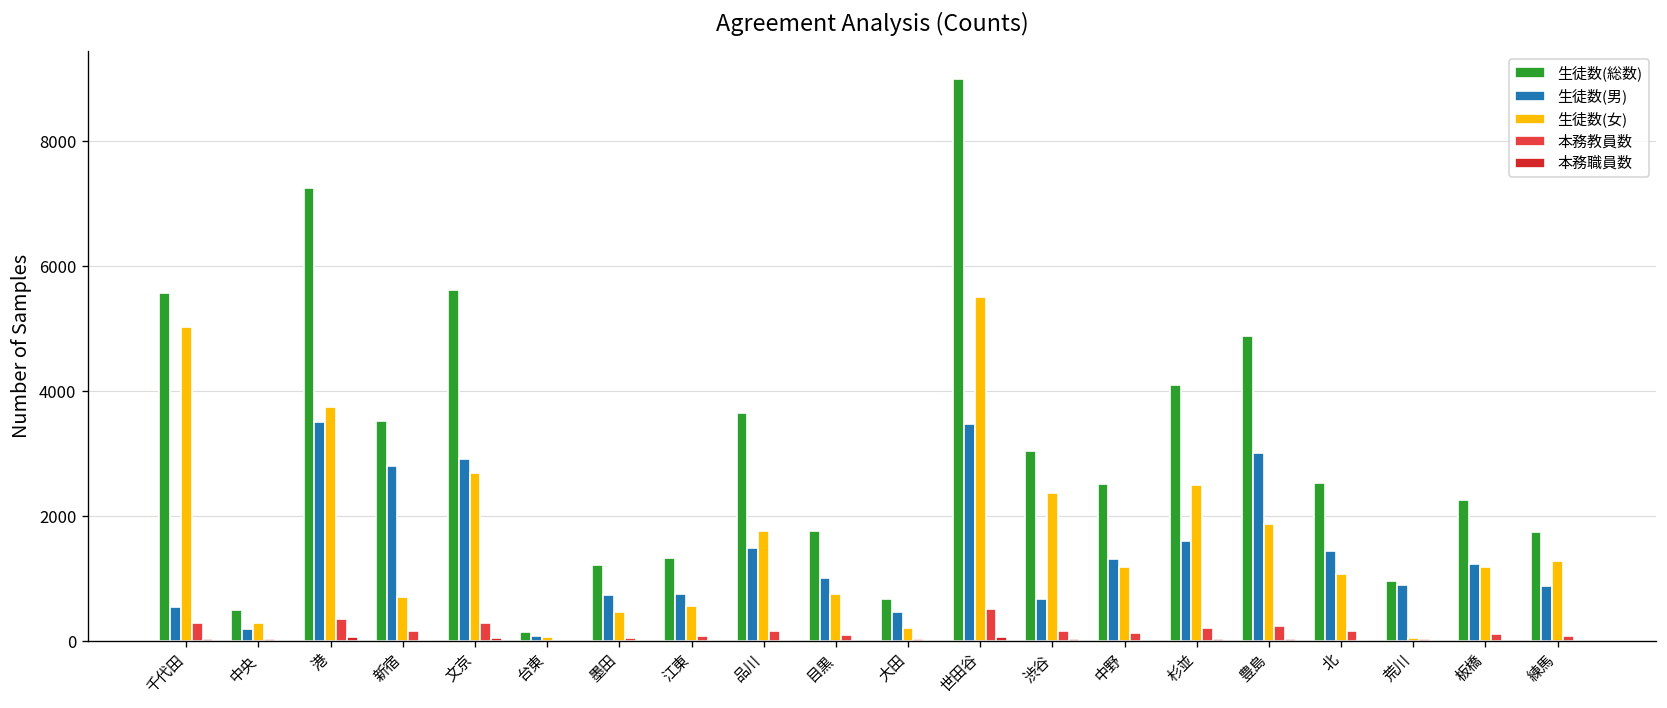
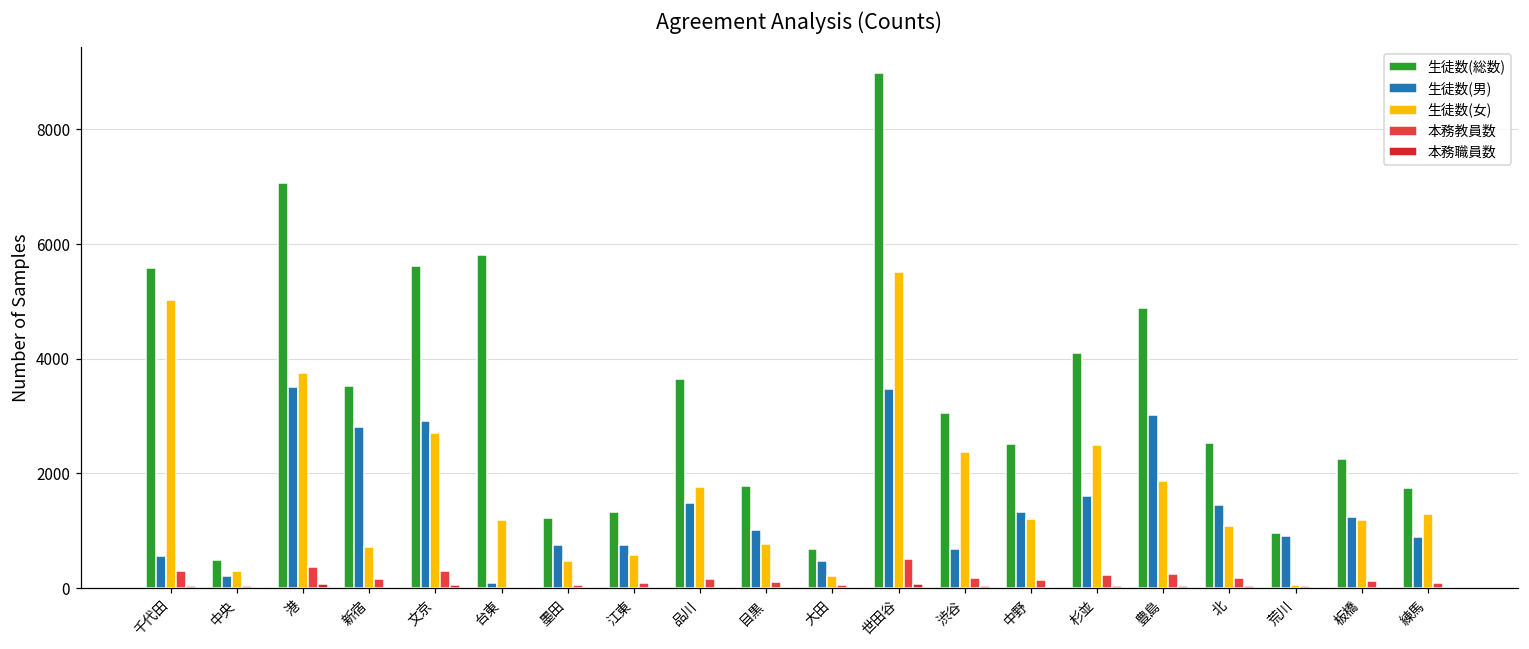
  {
    "生徒数(総数)": {
      "千代田": 5600,
      "中央": 500,
-     "港": 7200,
+     "港": 7100,
      "新宿": 3500,
      "文京": 5600,
-     "台東": 100,
+     "台東": 5800,
      "墨田": 1200,
      "江東": 1300,
      "品川": 3700,
      "目黒": 1800,
      "大田": 700,
      "世田谷": 9000,
      "渋谷": 3100,
      "中野": 2500,
      "杉並": 4100,
      "豊島": 4900,
      "北": 2500,
      "荒川": 1000,
      "板橋": 2300,
      "練馬": 1800
    },
    "生徒数(男)": {
      "千代田": 600,
      "中央": 200,
      "港": 3500,
      "新宿": 2800,
      "文京": 2900,
      "台東": 100,
      "墨田": 700,
      "江東": 800,
      "品川": 1500,
      "目黒": 1000,
      "大田": 500,
      "世田谷": 3500,
      "渋谷": 700,
      "中野": 1300,
      "杉並": 1600,
      "豊島": 3000,
      "北": 1500,
      "荒川": 900,
      "板橋": 1200,
      "練馬": 900
    },
    "生徒数(女)": {
      "千代田": 5000,
      "中央": 300,
      "港": 3700,
      "新宿": 700,
      "文京": 2700,
-     "台東": 100,
+     "台東": 1200,
      "墨田": 500,
      "江東": 600,
      "品川": 1800,
      "目黒": 800,
      "大田": 200,
      "世田谷": 5500,
      "渋谷": 2400,
      "中野": 1200,
      "杉並": 2500,
      "豊島": 1900,
      "北": 1100,
      "荒川": 100,
      "板橋": 1200,
      "練馬": 1300
    }
  }
